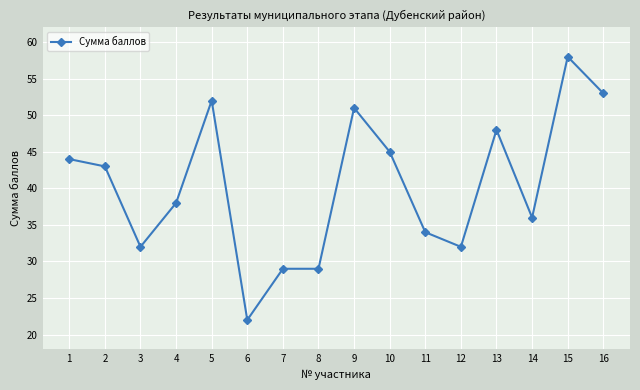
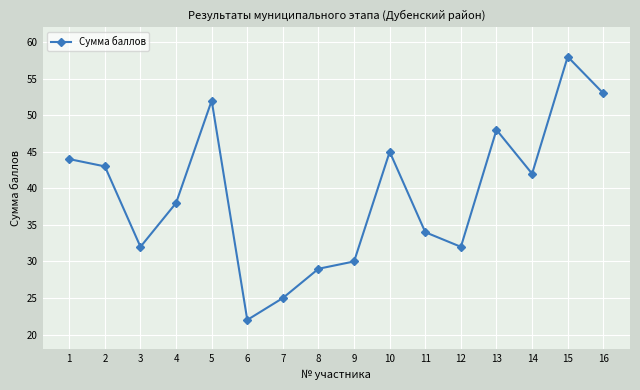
  {
    "1": 44,
    "2": 43,
    "3": 32,
    "4": 38,
    "5": 52,
    "6": 22,
-   "7": 29,
+   "7": 25,
    "8": 29,
-   "9": 51,
+   "9": 30,
    "10": 45,
    "11": 34,
    "12": 32,
    "13": 48,
-   "14": 36,
+   "14": 42,
    "15": 58,
    "16": 53
  }
